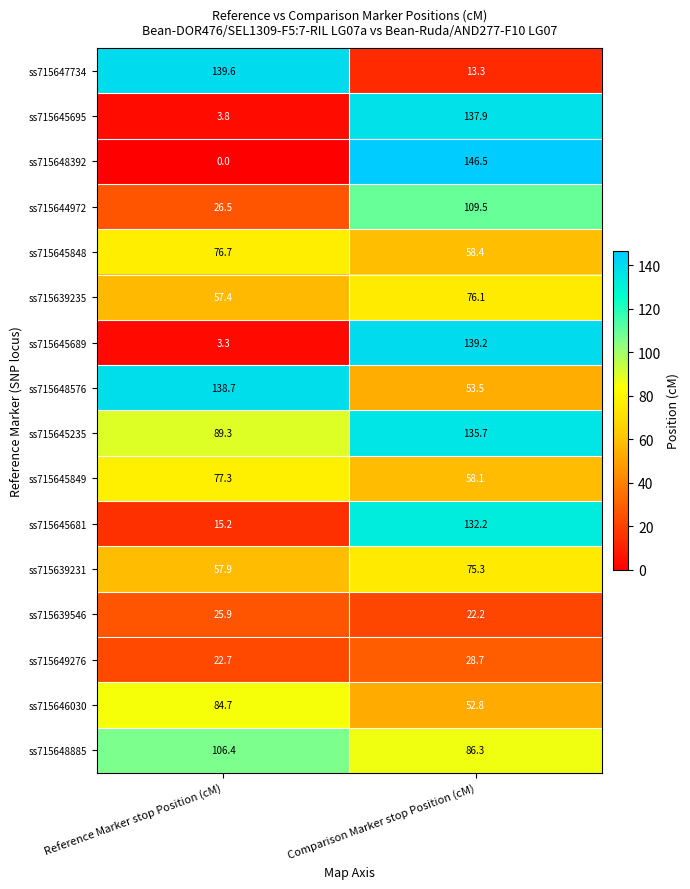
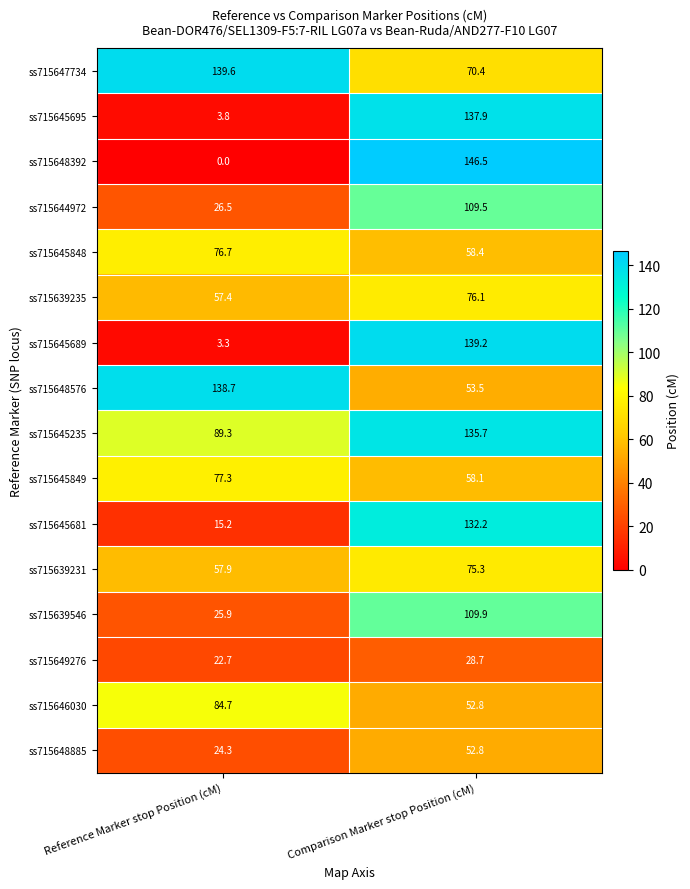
  {
    "ss715647734": {
      "Reference Marker stop Position (cM)": 139.6,
-     "Comparison Marker stop Position (cM)": 13.3
+     "Comparison Marker stop Position (cM)": 70.4
    },
    "ss715645695": {
      "Reference Marker stop Position (cM)": 3.8,
      "Comparison Marker stop Position (cM)": 137.9
    },
    "ss715648392": {
      "Reference Marker stop Position (cM)": 0.0,
      "Comparison Marker stop Position (cM)": 146.5
    },
    "ss715644972": {
      "Reference Marker stop Position (cM)": 26.5,
      "Comparison Marker stop Position (cM)": 109.5
    },
    "ss715645848": {
      "Reference Marker stop Position (cM)": 76.7,
      "Comparison Marker stop Position (cM)": 58.4
    },
    "ss715639235": {
      "Reference Marker stop Position (cM)": 57.4,
      "Comparison Marker stop Position (cM)": 76.1
    },
    "ss715645689": {
      "Reference Marker stop Position (cM)": 3.3,
      "Comparison Marker stop Position (cM)": 139.2
    },
    "ss715648576": {
      "Reference Marker stop Position (cM)": 138.7,
      "Comparison Marker stop Position (cM)": 53.5
    },
    "ss715645235": {
      "Reference Marker stop Position (cM)": 89.3,
      "Comparison Marker stop Position (cM)": 135.7
    },
    "ss715645849": {
      "Reference Marker stop Position (cM)": 77.3,
      "Comparison Marker stop Position (cM)": 58.1
    },
    "ss715645681": {
      "Reference Marker stop Position (cM)": 15.2,
      "Comparison Marker stop Position (cM)": 132.2
    },
    "ss715639231": {
      "Reference Marker stop Position (cM)": 57.9,
      "Comparison Marker stop Position (cM)": 75.3
    },
    "ss715639546": {
      "Reference Marker stop Position (cM)": 25.9,
-     "Comparison Marker stop Position (cM)": 22.2
+     "Comparison Marker stop Position (cM)": 109.9
    },
    "ss715649276": {
      "Reference Marker stop Position (cM)": 22.7,
      "Comparison Marker stop Position (cM)": 28.7
    },
    "ss715646030": {
      "Reference Marker stop Position (cM)": 84.7,
      "Comparison Marker stop Position (cM)": 52.8
    },
    "ss715648885": {
-     "Reference Marker stop Position (cM)": 106.4,
-     "Comparison Marker stop Position (cM)": 86.3
+     "Reference Marker stop Position (cM)": 24.3,
+     "Comparison Marker stop Position (cM)": 52.8
    }
  }
